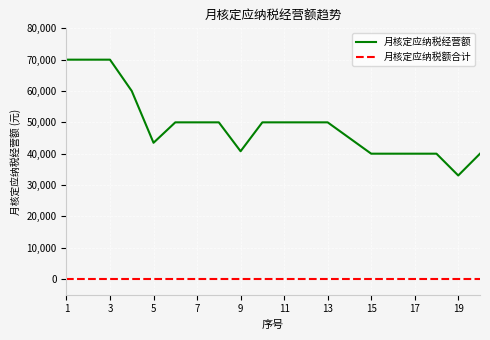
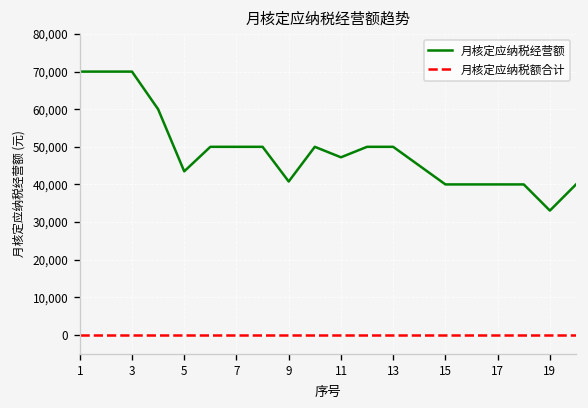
  {
    "月核定应纳税经营额": {
      "1": "70,000",
      "3": "70,000",
      "5": "43,000",
      "7": "50,000",
      "9": "41,000",
-     "11": "50,000",
+     "11": "47,000",
      "13": "50,000",
      "15": "40,000",
      "17": "40,000",
      "19": "33,000"
    },
    "月核定应纳税额合计": {
      "1": "0",
      "3": "0",
      "5": "0",
      "7": "0",
      "9": "0",
      "11": "0",
      "13": "0",
      "15": "0",
      "17": "0",
      "19": "0"
    }
  }
